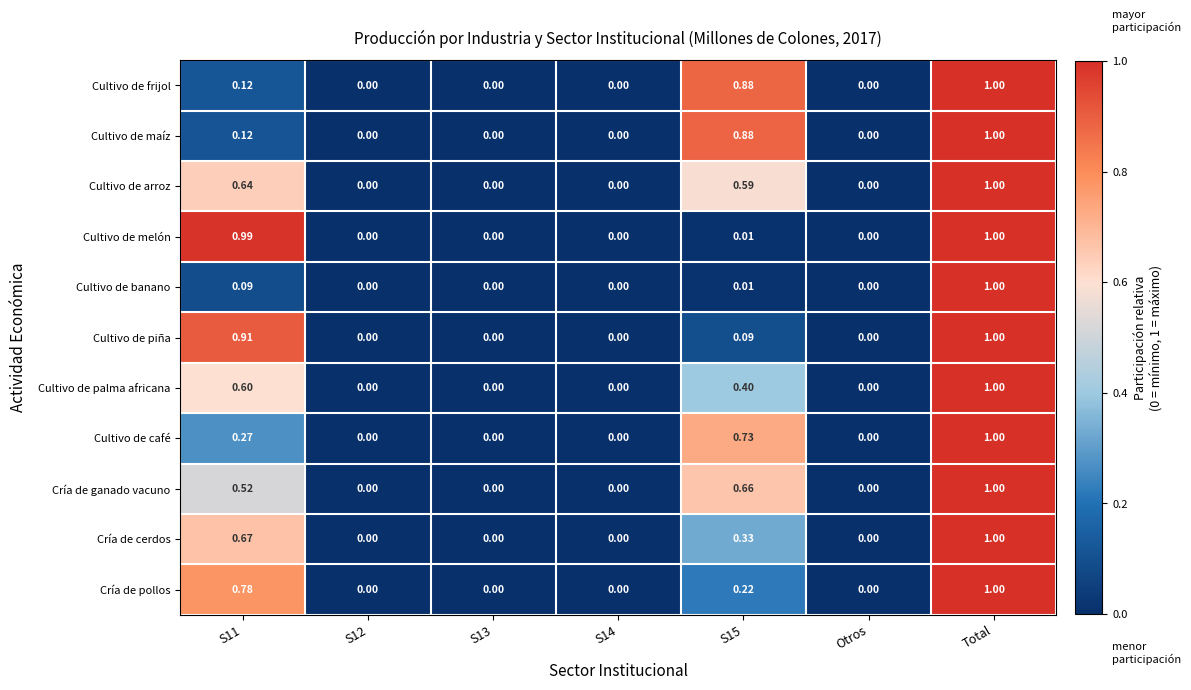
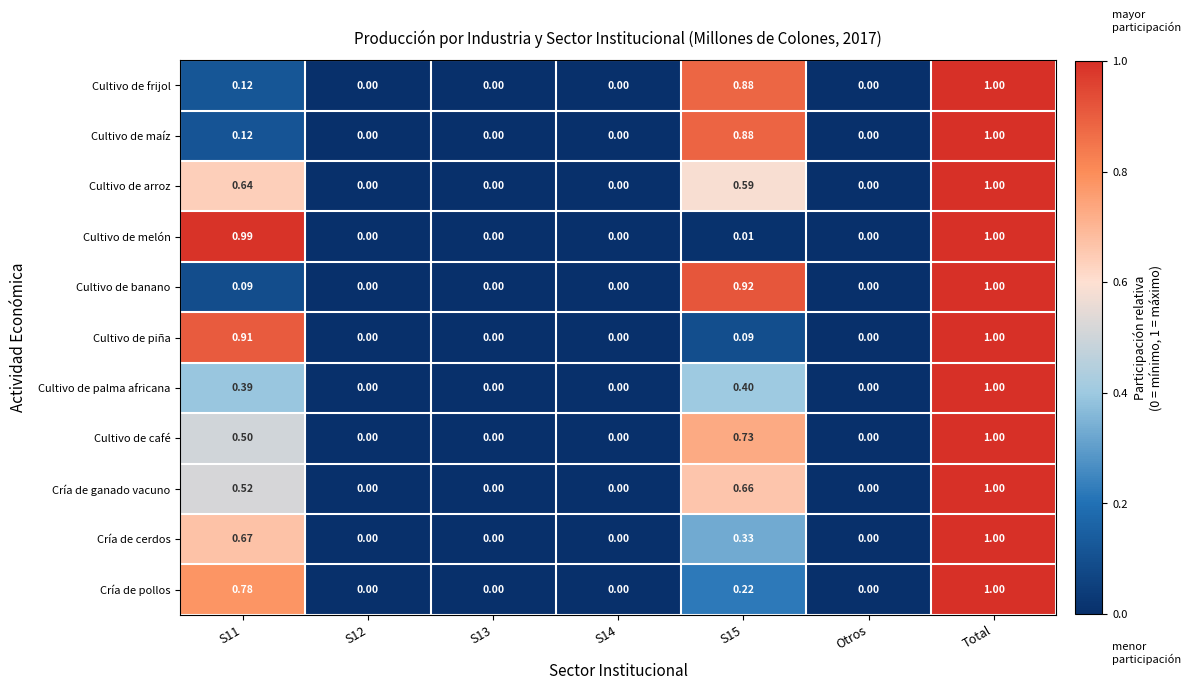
  {
    "Cultivo de frijol": {
      "S11": 0.12,
      "S12": 0.00,
      "S13": 0.00,
      "S14": 0.00,
      "S15": 0.88,
      "Otros": 0.00,
      "Total": 1.00
    },
    "Cultivo de maíz": {
      "S11": 0.12,
      "S12": 0.00,
      "S13": 0.00,
      "S14": 0.00,
      "S15": 0.88,
      "Otros": 0.00,
      "Total": 1.00
    },
    "Cultivo de arroz": {
      "S11": 0.64,
      "S12": 0.00,
      "S13": 0.00,
      "S14": 0.00,
      "S15": 0.59,
      "Otros": 0.00,
      "Total": 1.00
    },
    "Cultivo de melón": {
      "S11": 0.99,
      "S12": 0.00,
      "S13": 0.00,
      "S14": 0.00,
      "S15": 0.01,
      "Otros": 0.00,
      "Total": 1.00
    },
    "Cultivo de banano": {
      "S11": 0.09,
      "S12": 0.00,
      "S13": 0.00,
      "S14": 0.00,
-     "S15": 0.01,
+     "S15": 0.92,
      "Otros": 0.00,
      "Total": 1.00
    },
    "Cultivo de piña": {
      "S11": 0.91,
      "S12": 0.00,
      "S13": 0.00,
      "S14": 0.00,
      "S15": 0.09,
      "Otros": 0.00,
      "Total": 1.00
    },
    "Cultivo de palma africana": {
-     "S11": 0.60,
+     "S11": 0.39,
      "S12": 0.00,
      "S13": 0.00,
      "S14": 0.00,
      "S15": 0.40,
      "Otros": 0.00,
      "Total": 1.00
    },
    "Cultivo de café": {
-     "S11": 0.27,
+     "S11": 0.50,
      "S12": 0.00,
      "S13": 0.00,
      "S14": 0.00,
      "S15": 0.73,
      "Otros": 0.00,
      "Total": 1.00
    },
    "Cría de ganado vacuno": {
      "S11": 0.52,
      "S12": 0.00,
      "S13": 0.00,
      "S14": 0.00,
      "S15": 0.66,
      "Otros": 0.00,
      "Total": 1.00
    },
    "Cría de cerdos": {
      "S11": 0.67,
      "S12": 0.00,
      "S13": 0.00,
      "S14": 0.00,
      "S15": 0.33,
      "Otros": 0.00,
      "Total": 1.00
    },
    "Cría de pollos": {
      "S11": 0.78,
      "S12": 0.00,
      "S13": 0.00,
      "S14": 0.00,
      "S15": 0.22,
      "Otros": 0.00,
      "Total": 1.00
    }
  }
